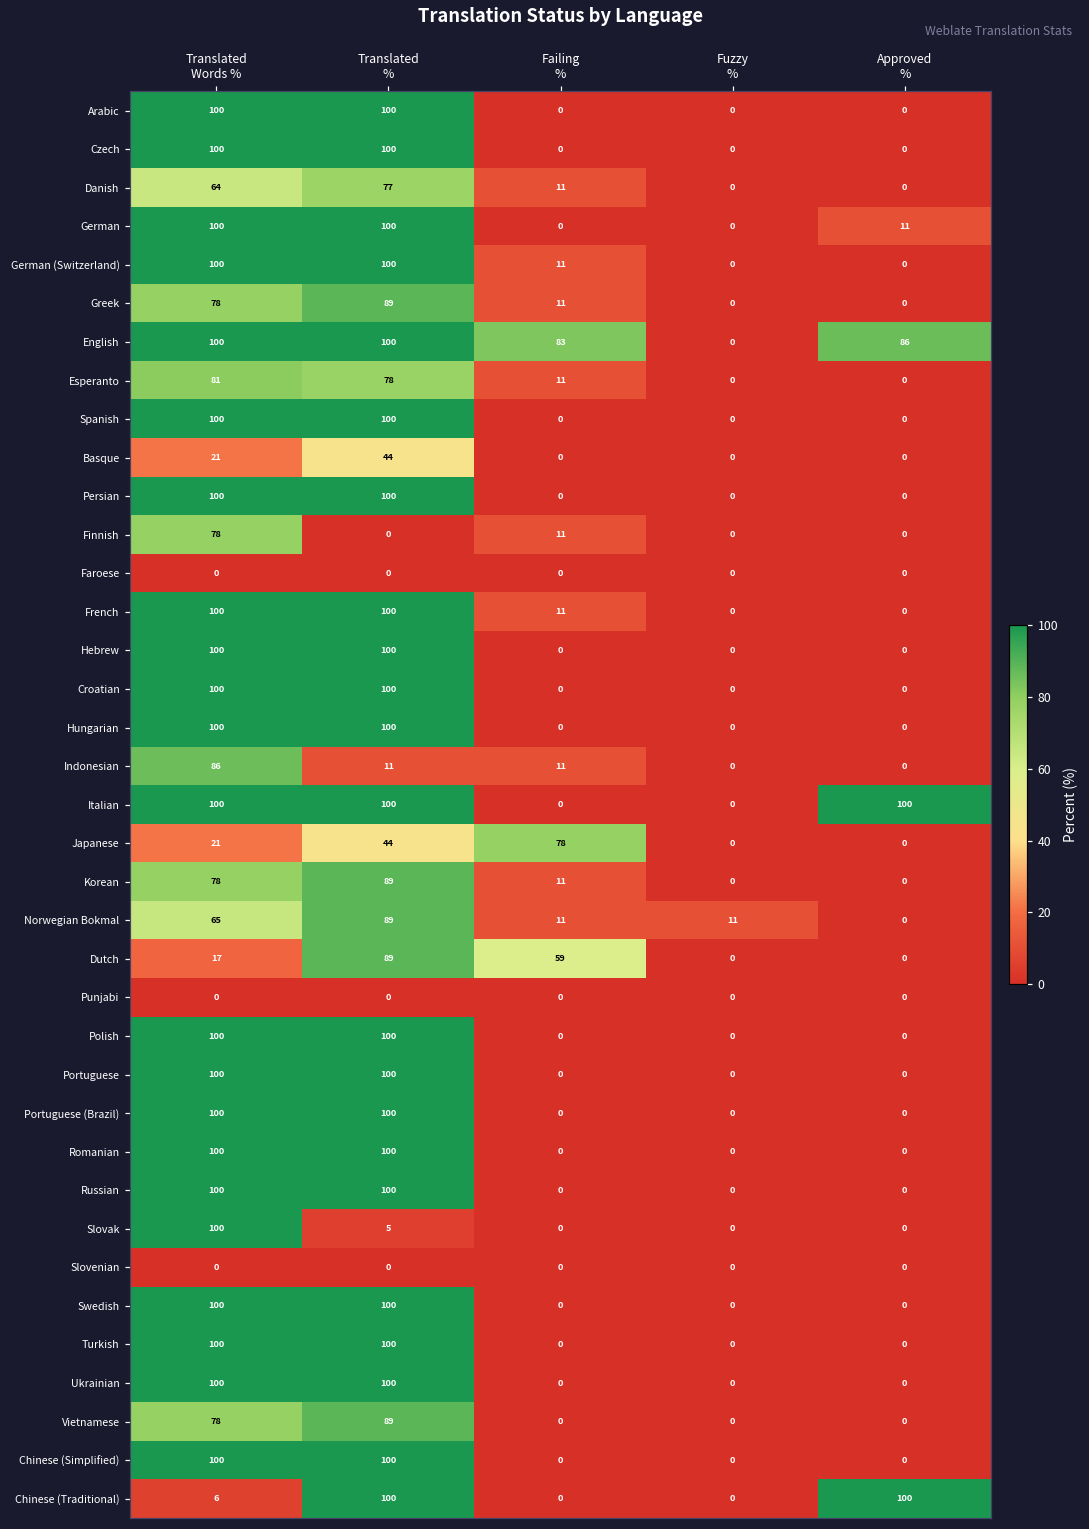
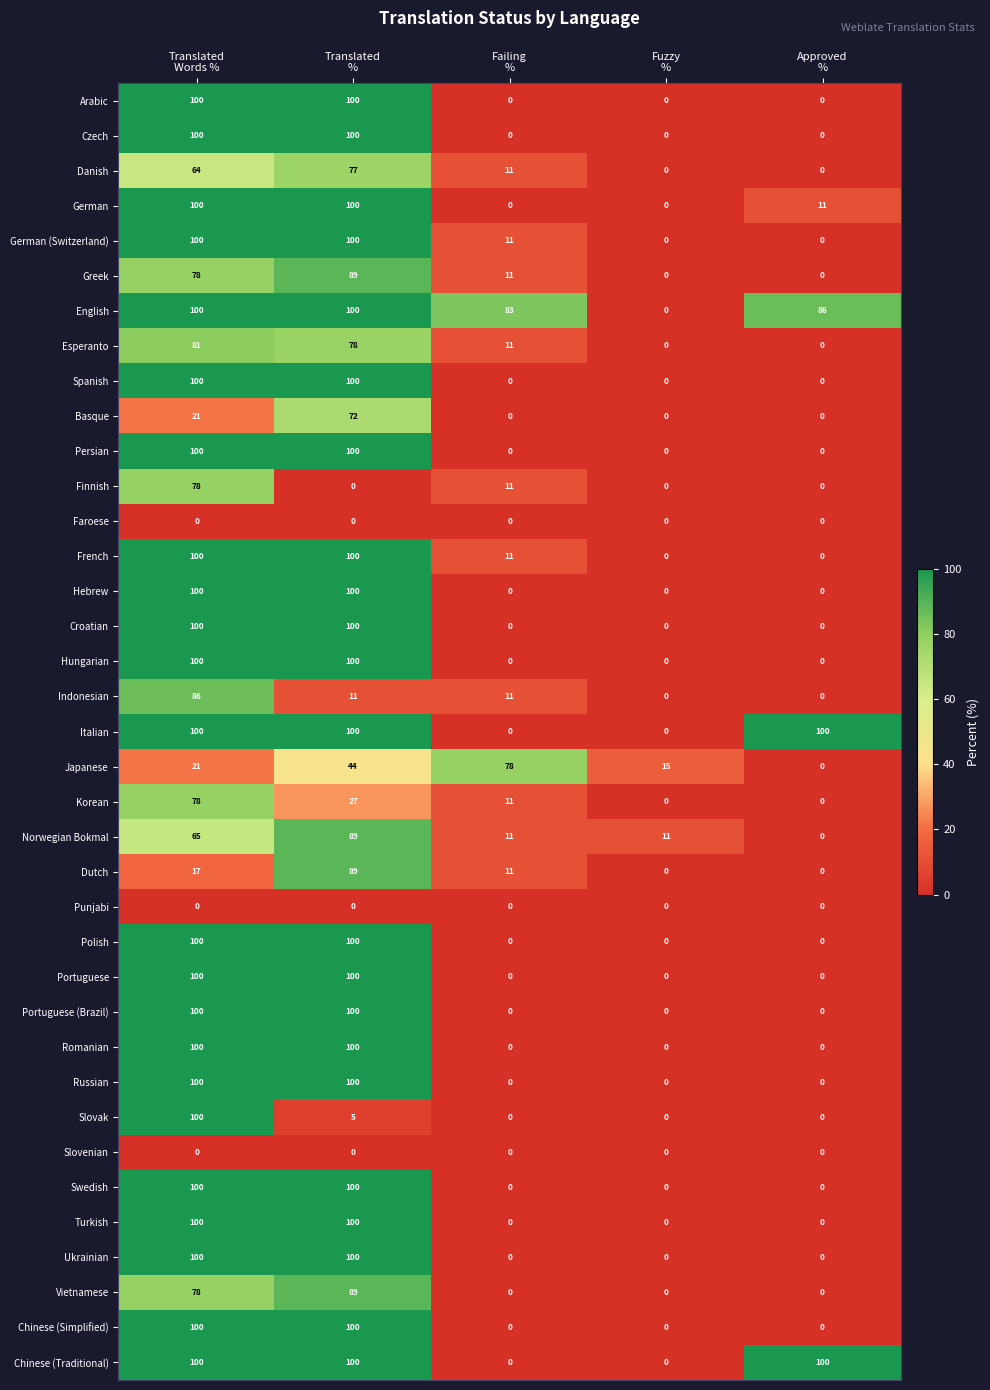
  {
    "Arabic": {
      "Translated Words %": 100,
      "Translated %": 100,
      "Failing %": 0,
      "Fuzzy %": 0,
      "Approved %": 0
    },
    "Czech": {
      "Translated Words %": 100,
      "Translated %": 100,
      "Failing %": 0,
      "Fuzzy %": 0,
      "Approved %": 0
    },
    "Danish": {
      "Translated Words %": 64,
      "Translated %": 77,
      "Failing %": 11,
      "Fuzzy %": 0,
      "Approved %": 0
    },
    "German": {
      "Translated Words %": 100,
      "Translated %": 100,
      "Failing %": 0,
      "Fuzzy %": 0,
      "Approved %": 11
    },
    "German (Switzerland)": {
      "Translated Words %": 100,
      "Translated %": 100,
      "Failing %": 11,
      "Fuzzy %": 0,
      "Approved %": 0
    },
    "Greek": {
      "Translated Words %": 78,
      "Translated %": 89,
      "Failing %": 11,
      "Fuzzy %": 0,
      "Approved %": 0
    },
    "English": {
      "Translated Words %": 100,
      "Translated %": 100,
      "Failing %": 83,
      "Fuzzy %": 0,
      "Approved %": 86
    },
    "Esperanto": {
      "Translated Words %": 81,
      "Translated %": 78,
      "Failing %": 11,
      "Fuzzy %": 0,
      "Approved %": 0
    },
    "Spanish": {
      "Translated Words %": 100,
      "Translated %": 100,
      "Failing %": 0,
      "Fuzzy %": 0,
      "Approved %": 0
    },
    "Basque": {
      "Translated Words %": 21,
-     "Translated %": 44,
+     "Translated %": 72,
      "Failing %": 0,
      "Fuzzy %": 0,
      "Approved %": 0
    },
    "Persian": {
      "Translated Words %": 100,
      "Translated %": 100,
      "Failing %": 0,
      "Fuzzy %": 0,
      "Approved %": 0
    },
    "Finnish": {
      "Translated Words %": 78,
      "Translated %": 0,
      "Failing %": 11,
      "Fuzzy %": 0,
      "Approved %": 0
    },
    "Faroese": {
      "Translated Words %": 0,
      "Translated %": 0,
      "Failing %": 0,
      "Fuzzy %": 0,
      "Approved %": 0
    },
    "French": {
      "Translated Words %": 100,
      "Translated %": 100,
      "Failing %": 11,
      "Fuzzy %": 0,
      "Approved %": 0
    },
    "Hebrew": {
      "Translated Words %": 100,
      "Translated %": 100,
      "Failing %": 0,
      "Fuzzy %": 0,
      "Approved %": 0
    },
    "Croatian": {
      "Translated Words %": 100,
      "Translated %": 100,
      "Failing %": 0,
      "Fuzzy %": 0,
      "Approved %": 0
    },
    "Hungarian": {
      "Translated Words %": 100,
      "Translated %": 100,
      "Failing %": 0,
      "Fuzzy %": 0,
      "Approved %": 0
    },
    "Indonesian": {
      "Translated Words %": 86,
      "Translated %": 11,
      "Failing %": 11,
      "Fuzzy %": 0,
      "Approved %": 0
    },
    "Italian": {
      "Translated Words %": 100,
      "Translated %": 100,
      "Failing %": 0,
      "Fuzzy %": 0,
      "Approved %": 100
    },
    "Japanese": {
      "Translated Words %": 21,
      "Translated %": 44,
      "Failing %": 78,
-     "Fuzzy %": 0,
+     "Fuzzy %": 15,
      "Approved %": 0
    },
    "Korean": {
      "Translated Words %": 78,
-     "Translated %": 89,
+     "Translated %": 27,
      "Failing %": 11,
      "Fuzzy %": 0,
      "Approved %": 0
    },
    "Norwegian Bokmal": {
      "Translated Words %": 65,
      "Translated %": 89,
      "Failing %": 11,
      "Fuzzy %": 11,
      "Approved %": 0
    },
    "Dutch": {
      "Translated Words %": 17,
      "Translated %": 89,
-     "Failing %": 59,
+     "Failing %": 11,
      "Fuzzy %": 0,
      "Approved %": 0
    },
    "Punjabi": {
      "Translated Words %": 0,
      "Translated %": 0,
      "Failing %": 0,
      "Fuzzy %": 0,
      "Approved %": 0
    },
    "Polish": {
      "Translated Words %": 100,
      "Translated %": 100,
      "Failing %": 0,
      "Fuzzy %": 0,
      "Approved %": 0
    },
    "Portuguese": {
      "Translated Words %": 100,
      "Translated %": 100,
      "Failing %": 0,
      "Fuzzy %": 0,
      "Approved %": 0
    },
    "Portuguese (Brazil)": {
      "Translated Words %": 100,
      "Translated %": 100,
      "Failing %": 0,
      "Fuzzy %": 0,
      "Approved %": 0
    },
    "Romanian": {
      "Translated Words %": 100,
      "Translated %": 100,
      "Failing %": 0,
      "Fuzzy %": 0,
      "Approved %": 0
    },
    "Russian": {
      "Translated Words %": 100,
      "Translated %": 100,
      "Failing %": 0,
      "Fuzzy %": 0,
      "Approved %": 0
    },
    "Slovak": {
      "Translated Words %": 100,
      "Translated %": 5,
      "Failing %": 0,
      "Fuzzy %": 0,
      "Approved %": 0
    },
    "Slovenian": {
      "Translated Words %": 0,
      "Translated %": 0,
      "Failing %": 0,
      "Fuzzy %": 0,
      "Approved %": 0
    },
    "Swedish": {
      "Translated Words %": 100,
      "Translated %": 100,
      "Failing %": 0,
      "Fuzzy %": 0,
      "Approved %": 0
    },
    "Turkish": {
      "Translated Words %": 100,
      "Translated %": 100,
      "Failing %": 0,
      "Fuzzy %": 0,
      "Approved %": 0
    },
    "Ukrainian": {
      "Translated Words %": 100,
      "Translated %": 100,
      "Failing %": 0,
      "Fuzzy %": 0,
      "Approved %": 0
    },
    "Vietnamese": {
      "Translated Words %": 78,
      "Translated %": 89,
      "Failing %": 0,
      "Fuzzy %": 0,
      "Approved %": 0
    },
    "Chinese (Simplified)": {
      "Translated Words %": 100,
      "Translated %": 100,
      "Failing %": 0,
      "Fuzzy %": 0,
      "Approved %": 0
    },
    "Chinese (Traditional)": {
-     "Translated Words %": 6,
+     "Translated Words %": 100,
      "Translated %": 100,
      "Failing %": 0,
      "Fuzzy %": 0,
      "Approved %": 100
    }
  }
